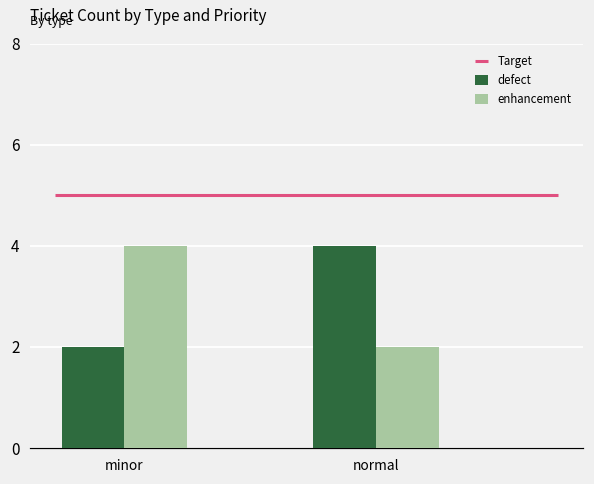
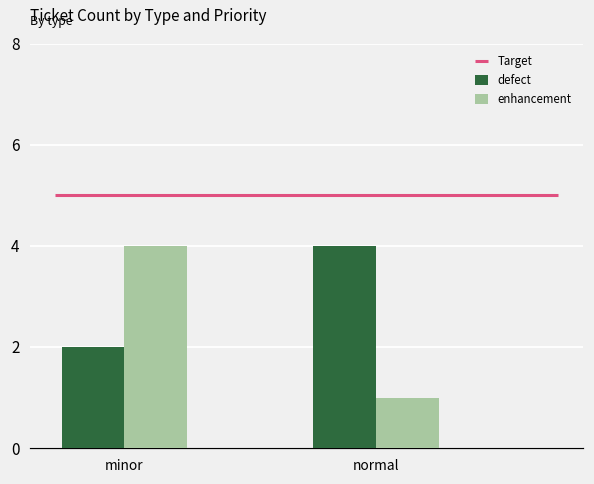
  {
    "defect": {
      "minor": 2,
      "normal": 4
    },
    "enhancement": {
      "minor": 4,
-     "normal": 2
+     "normal": 1
    }
  }
